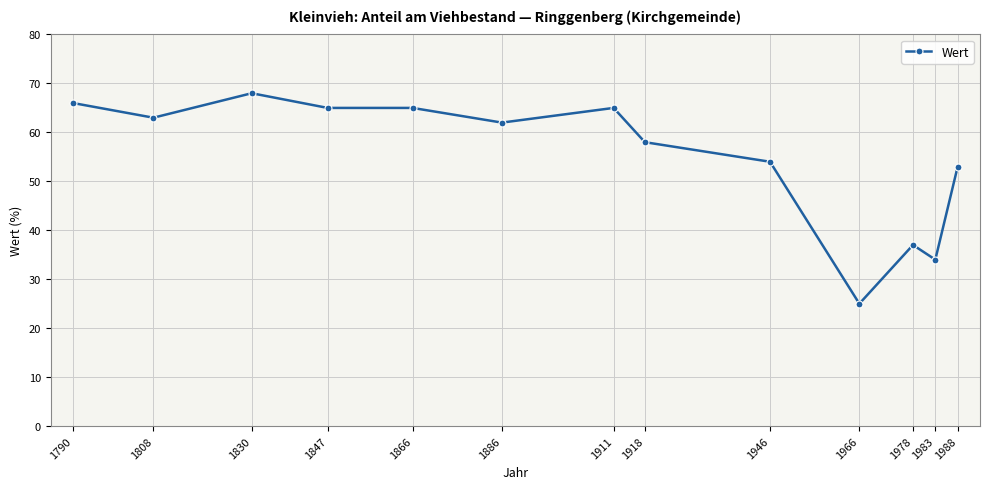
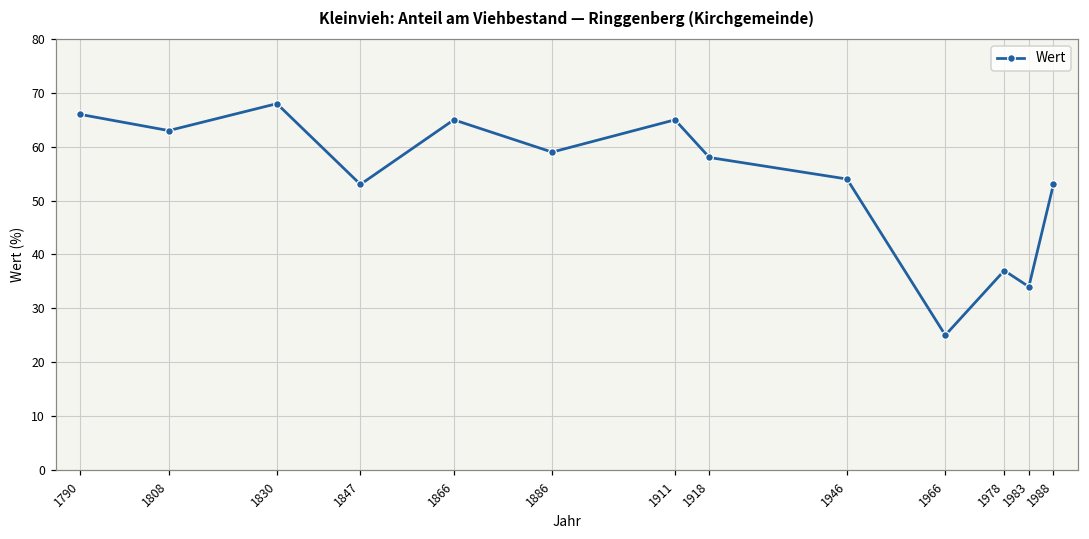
  {
    "1790": 66,
    "1808": 63,
    "1830": 68,
-   "1847": 65,
+   "1847": 53,
    "1866": 65,
-   "1886": 62,
+   "1886": 59,
    "1911": 65,
    "1918": 58,
    "1946": 54,
    "1966": 25,
    "1978": 37,
    "1983": 34,
    "1988": 53
  }
